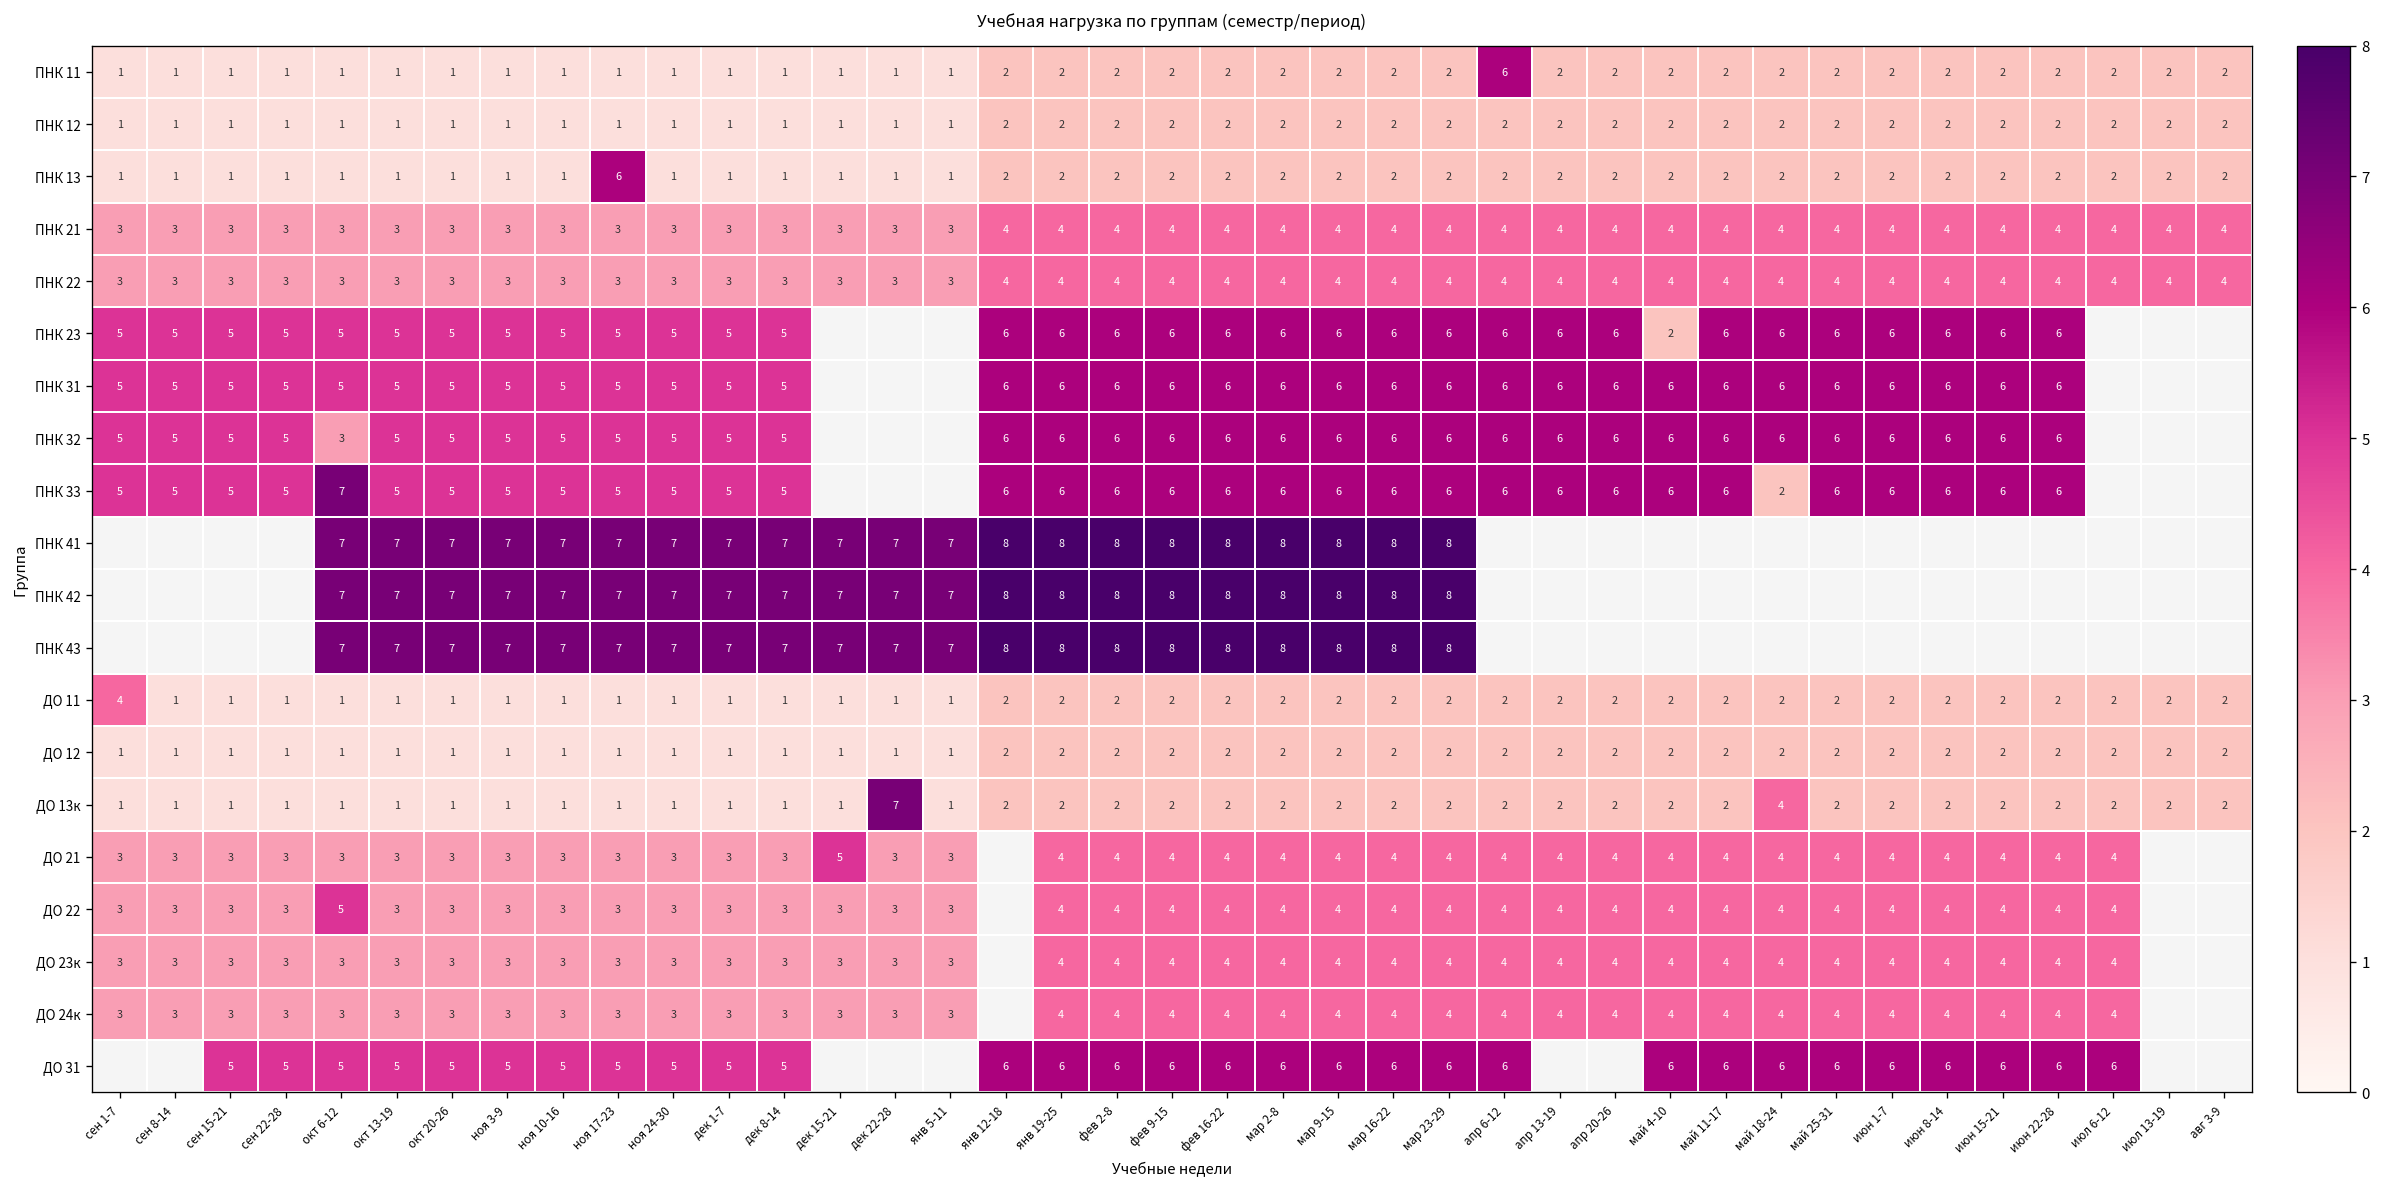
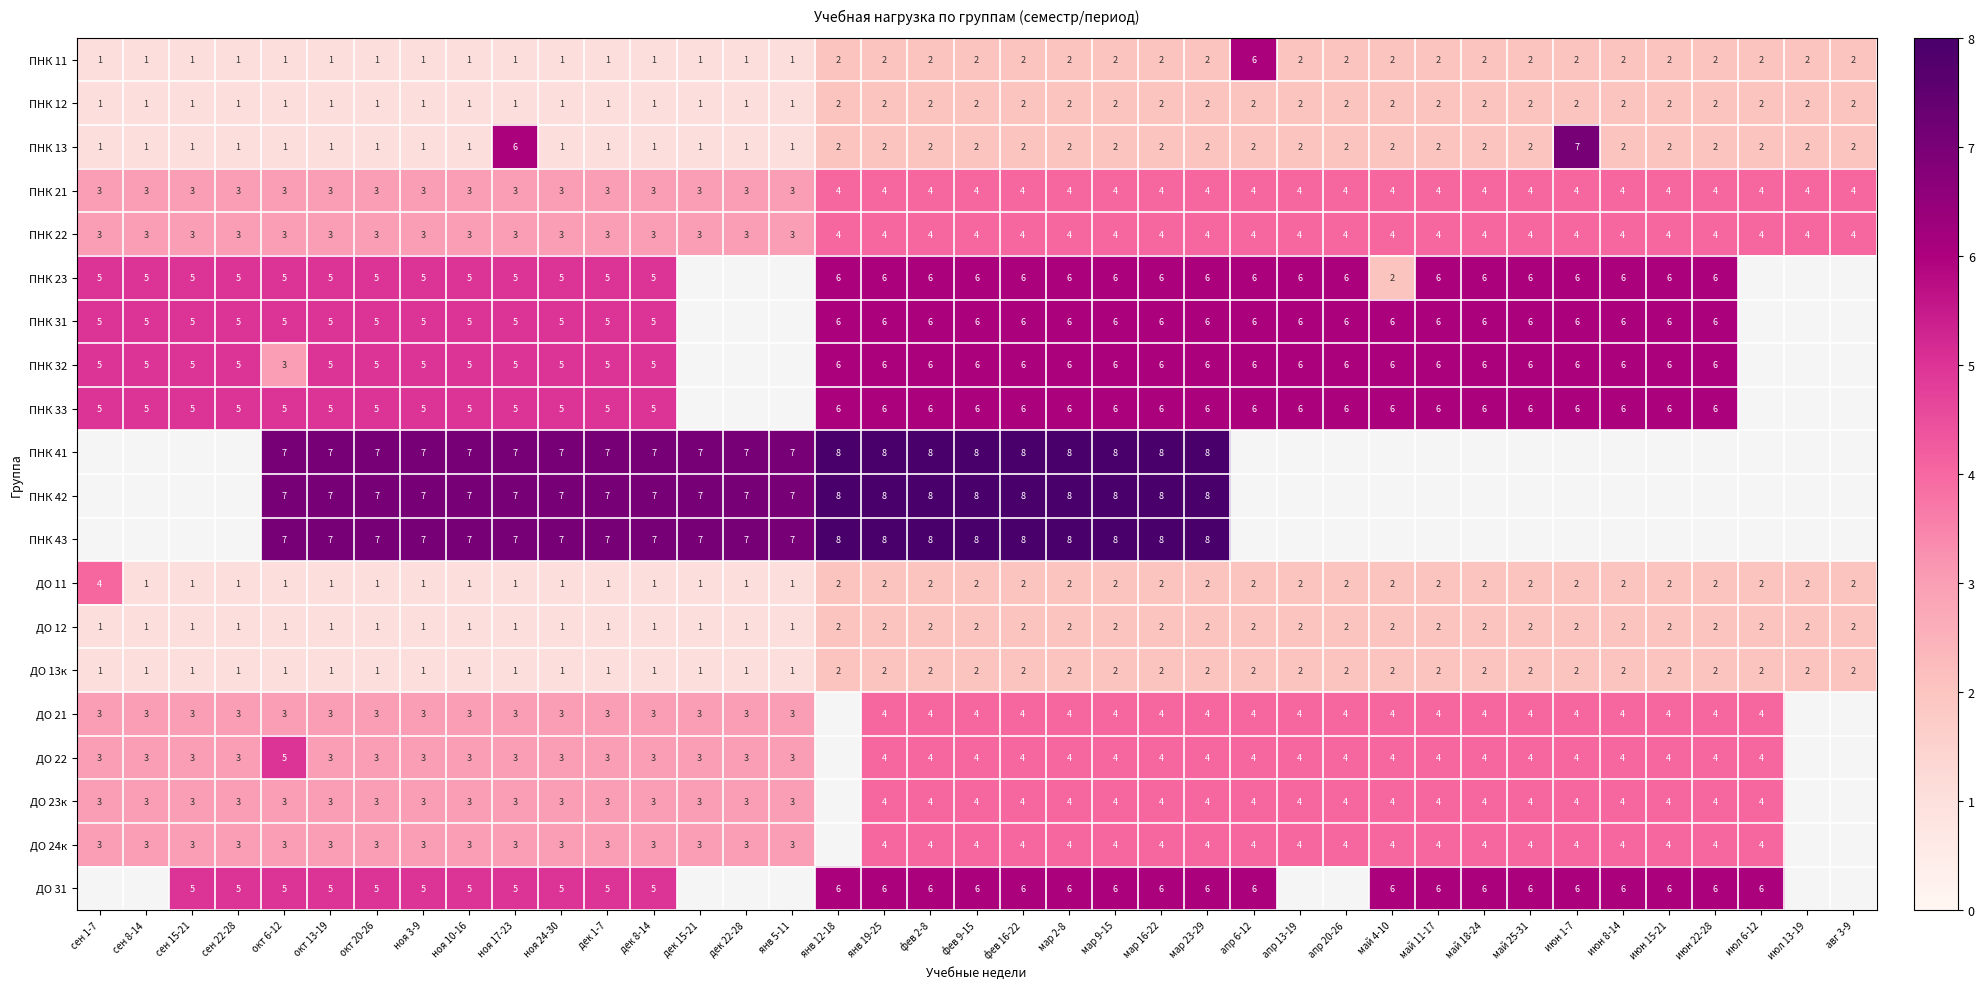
  {
    "ПНК 13": {
      "сен 1-7": 1,
      "сен 8-14": 1,
      "сен 15-21": 1,
      "сен 22-28": 1,
      "окт 6-12": 1,
      "окт 13-19": 1,
      "окт 20-26": 1,
      "ноя 3-9": 1,
      "ноя 10-16": 1,
      "ноя 17-23": 6,
      "ноя 24-30": 1,
      "дек 1-7": 1,
      "дек 8-14": 1,
      "дек 15-21": 1,
      "дек 22-28": 1,
      "янв 5-11": 1,
      "янв 12-18": 2,
      "янв 19-25": 2,
      "фев 2-8": 2,
      "фев 9-15": 2,
      "фев 16-22": 2,
      "мар 2-8": 2,
      "мар 9-15": 2,
      "мар 16-22": 2,
      "мар 23-29": 2,
      "апр 6-12": 2,
      "апр 13-19": 2,
      "апр 20-26": 2,
      "май 4-10": 2,
      "май 11-17": 2,
      "май 18-24": 2,
      "май 25-31": 2,
-     "июн 1-7": 2,
+     "июн 1-7": 7,
      "июн 8-14": 2,
      "июн 15-21": 2,
      "июн 22-28": 2,
      "июл 6-12": 2,
      "июл 13-19": 2,
      "авг 3-9": 2
    },
    "ПНК 33": {
      "сен 1-7": 5,
      "сен 8-14": 5,
      "сен 15-21": 5,
      "сен 22-28": 5,
-     "окт 6-12": 7,
+     "окт 6-12": 5,
      "окт 13-19": 5,
      "окт 20-26": 5,
      "ноя 3-9": 5,
      "ноя 10-16": 5,
      "ноя 17-23": 5,
      "ноя 24-30": 5,
      "дек 1-7": 5,
      "дек 8-14": 5,
      "янв 12-18": 6,
      "янв 19-25": 6,
      "фев 2-8": 6,
      "фев 9-15": 6,
      "фев 16-22": 6,
      "мар 2-8": 6,
      "мар 9-15": 6,
      "мар 16-22": 6,
      "мар 23-29": 6,
      "апр 6-12": 6,
      "апр 13-19": 6,
      "апр 20-26": 6,
      "май 4-10": 6,
      "май 11-17": 6,
-     "май 18-24": 2,
+     "май 18-24": 6,
      "май 25-31": 6,
      "июн 1-7": 6,
      "июн 8-14": 6,
      "июн 15-21": 6,
      "июн 22-28": 6
    },
    "ДО 13к": {
      "сен 1-7": 1,
      "сен 8-14": 1,
      "сен 15-21": 1,
      "сен 22-28": 1,
      "окт 6-12": 1,
      "окт 13-19": 1,
      "окт 20-26": 1,
      "ноя 3-9": 1,
      "ноя 10-16": 1,
      "ноя 17-23": 1,
      "ноя 24-30": 1,
      "дек 1-7": 1,
      "дек 8-14": 1,
      "дек 15-21": 1,
-     "дек 22-28": 7,
+     "дек 22-28": 1,
      "янв 5-11": 1,
      "янв 12-18": 2,
      "янв 19-25": 2,
      "фев 2-8": 2,
      "фев 9-15": 2,
      "фев 16-22": 2,
      "мар 2-8": 2,
      "мар 9-15": 2,
      "мар 16-22": 2,
      "мар 23-29": 2,
      "апр 6-12": 2,
      "апр 13-19": 2,
      "апр 20-26": 2,
      "май 4-10": 2,
      "май 11-17": 2,
-     "май 18-24": 4,
+     "май 18-24": 2,
      "май 25-31": 2,
      "июн 1-7": 2,
      "июн 8-14": 2,
      "июн 15-21": 2,
      "июн 22-28": 2,
      "июл 6-12": 2,
      "июл 13-19": 2,
      "авг 3-9": 2
    },
    "ДО 21": {
      "сен 1-7": 3,
      "сен 8-14": 3,
      "сен 15-21": 3,
      "сен 22-28": 3,
      "окт 6-12": 3,
      "окт 13-19": 3,
      "окт 20-26": 3,
      "ноя 3-9": 3,
      "ноя 10-16": 3,
      "ноя 17-23": 3,
      "ноя 24-30": 3,
      "дек 1-7": 3,
      "дек 8-14": 3,
-     "дек 15-21": 5,
+     "дек 15-21": 3,
      "дек 22-28": 3,
      "янв 5-11": 3,
      "янв 19-25": 4,
      "фев 2-8": 4,
      "фев 9-15": 4,
      "фев 16-22": 4,
      "мар 2-8": 4,
      "мар 9-15": 4,
      "мар 16-22": 4,
      "мар 23-29": 4,
      "апр 6-12": 4,
      "апр 13-19": 4,
      "апр 20-26": 4,
      "май 4-10": 4,
      "май 11-17": 4,
      "май 18-24": 4,
      "май 25-31": 4,
      "июн 1-7": 4,
      "июн 8-14": 4,
      "июн 15-21": 4,
      "июн 22-28": 4,
      "июл 6-12": 4
    }
  }
